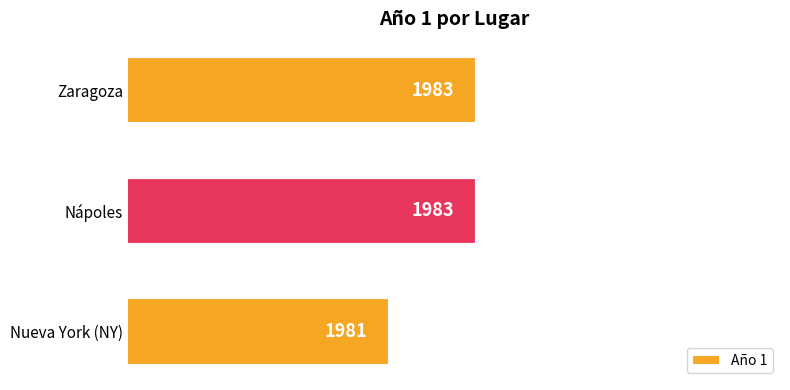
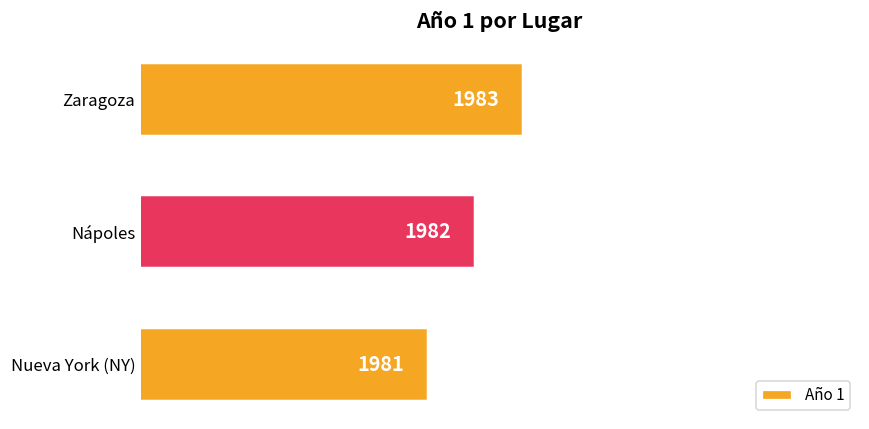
  {
    "Zaragoza": 1983,
-   "Nápoles": 1983,
+   "Nápoles": 1982,
    "Nueva York (NY)": 1981
  }
